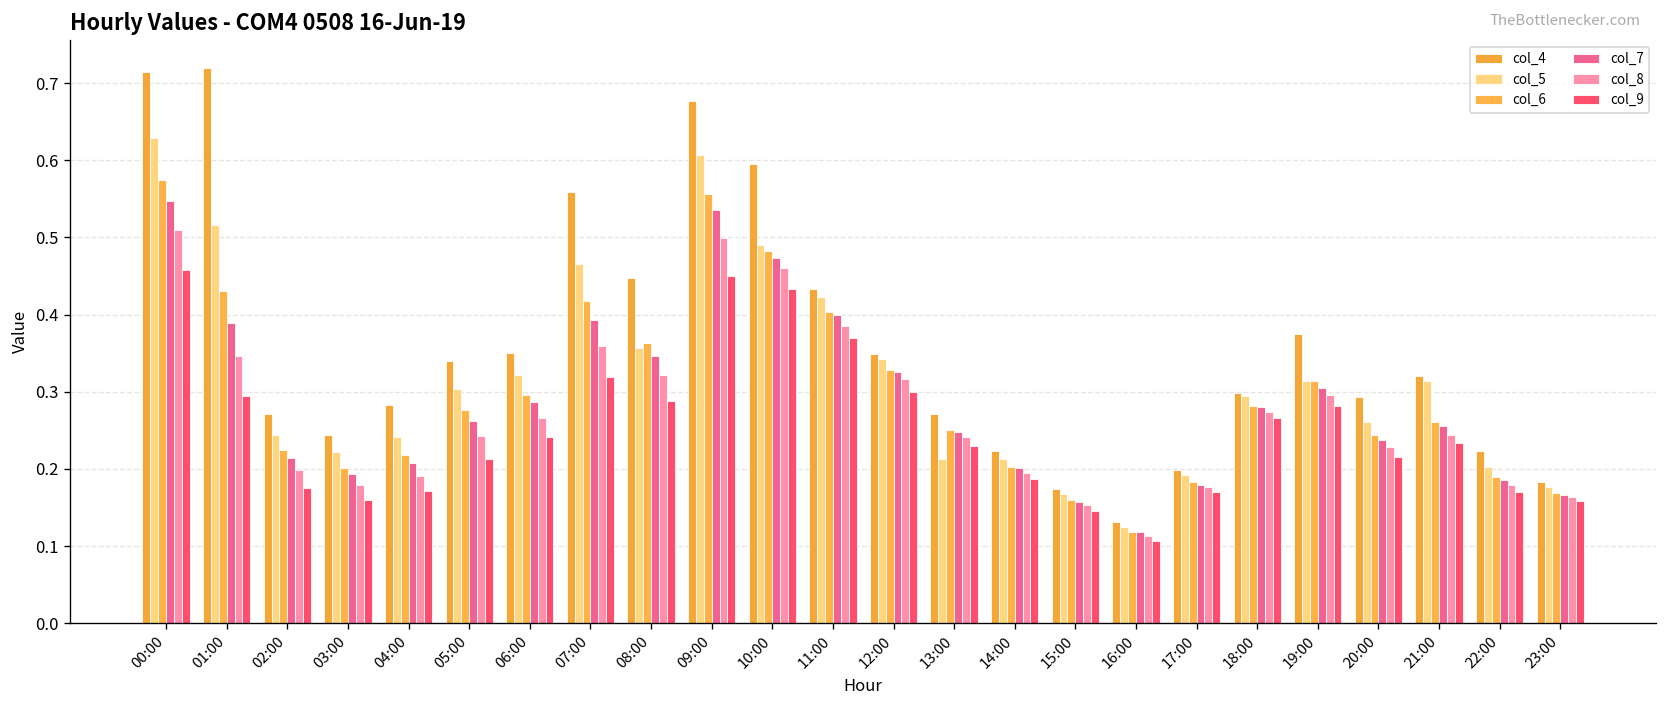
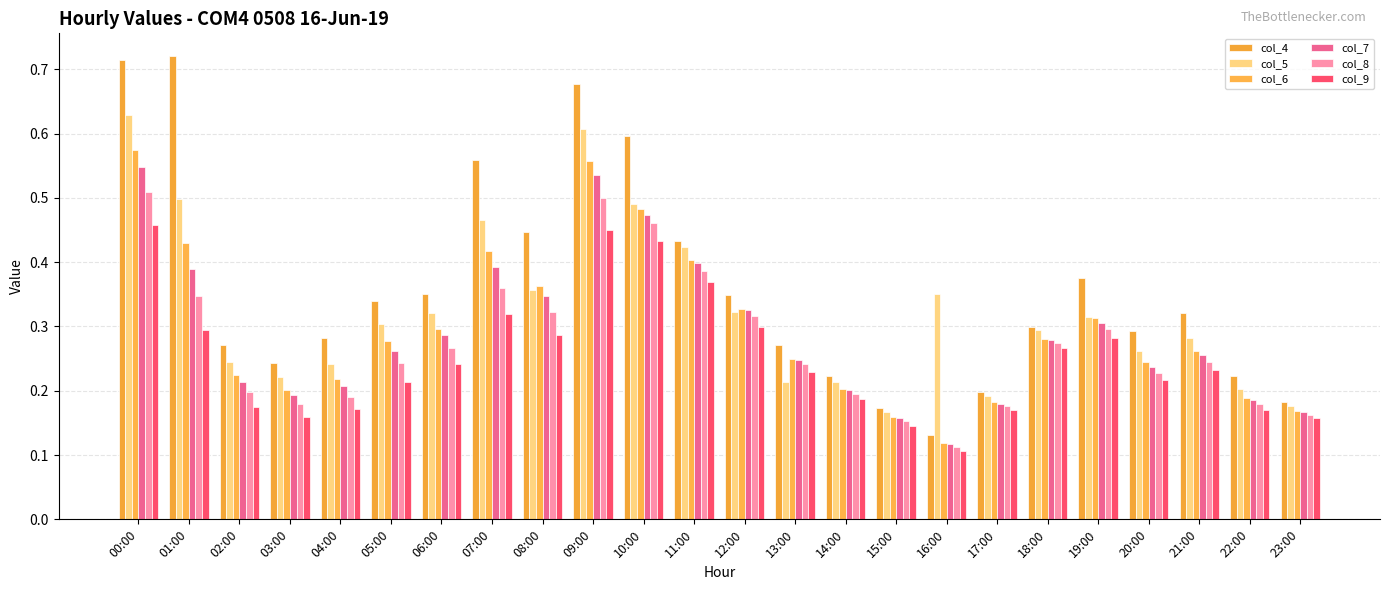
  {
    "col_5": {
      "00:00": 0.63,
-     "01:00": 0.52,
+     "01:00": 0.50,
      "02:00": 0.24,
      "03:00": 0.22,
      "04:00": 0.24,
      "05:00": 0.30,
      "06:00": 0.32,
      "07:00": 0.47,
      "08:00": 0.36,
      "09:00": 0.61,
      "10:00": 0.49,
      "11:00": 0.42,
-     "12:00": 0.34,
+     "12:00": 0.32,
      "13:00": 0.21,
      "14:00": 0.21,
      "15:00": 0.17,
-     "16:00": 0.12,
+     "16:00": 0.35,
      "17:00": 0.19,
      "18:00": 0.29,
      "19:00": 0.31,
      "20:00": 0.26,
-     "21:00": 0.31,
+     "21:00": 0.28,
      "22:00": 0.20,
      "23:00": 0.18
    }
  }
